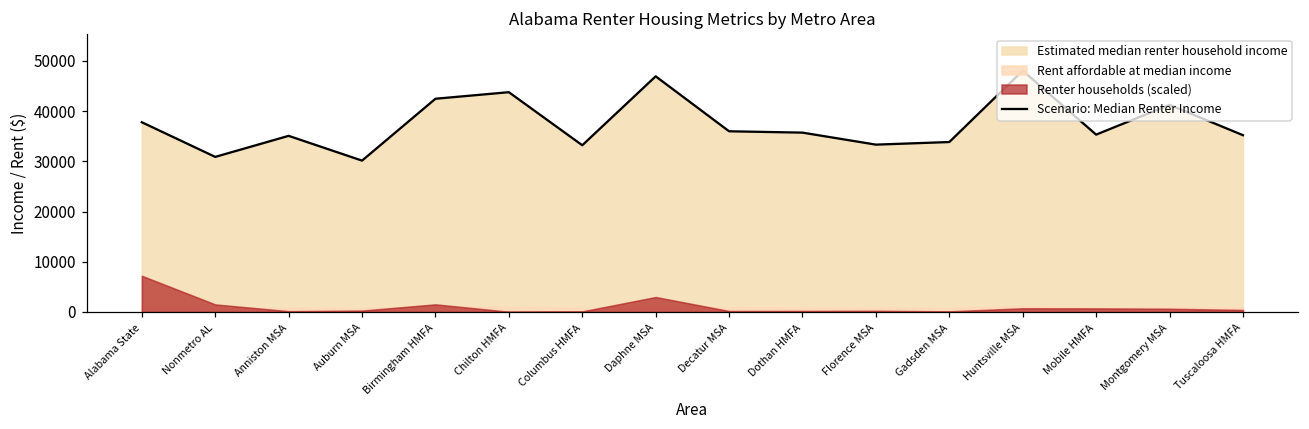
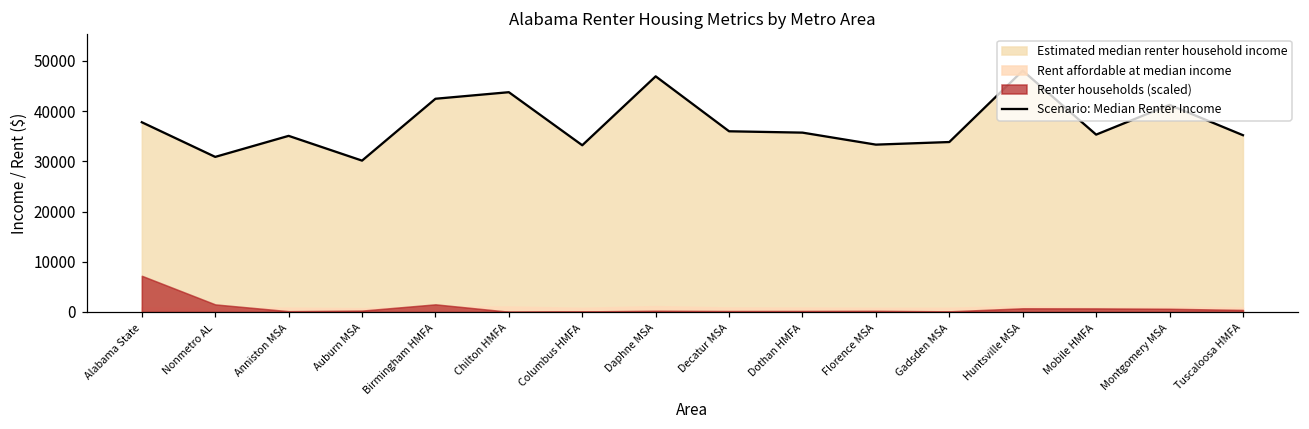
  {
    "Renter households (scaled)": {
      "Alabama State": 7000,
      "Nonmetro AL": 2000,
-     "Daphne MSA": 3000
+     "Daphne MSA": 0
    }
  }
